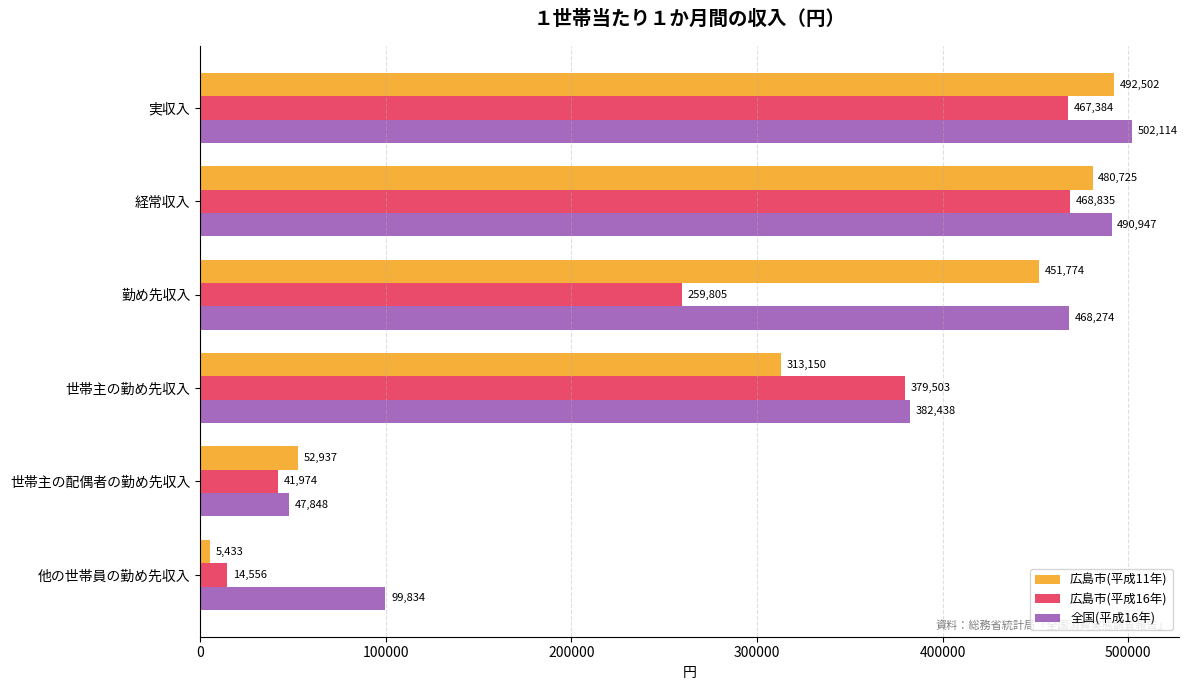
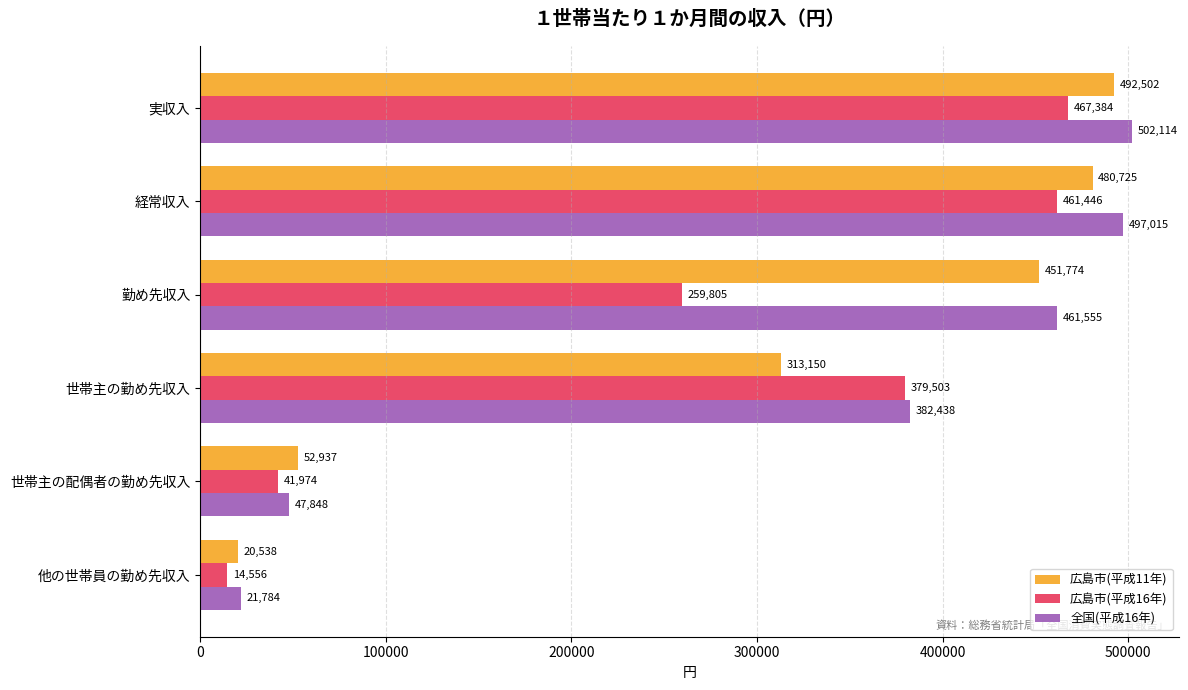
  {
    "広島市(平成11年)": {
      "実収入": "492,502",
      "経常収入": "480,725",
      "勤め先収入": "451,774",
      "世帯主の勤め先収入": "313,150",
      "世帯主の配偶者の勤め先収入": "52,937",
-     "他の世帯員の勤め先収入": "5,433"
+     "他の世帯員の勤め先収入": "20,538"
    },
    "広島市(平成16年)": {
      "実収入": "467,384",
-     "経常収入": "468,835",
+     "経常収入": "461,446",
      "勤め先収入": "259,805",
      "世帯主の勤め先収入": "379,503",
      "世帯主の配偶者の勤め先収入": "41,974",
      "他の世帯員の勤め先収入": "14,556"
    },
    "全国(平成16年)": {
      "実収入": "502,114",
-     "経常収入": "490,947",
-     "勤め先収入": "468,274",
+     "経常収入": "497,015",
+     "勤め先収入": "461,555",
      "世帯主の勤め先収入": "382,438",
      "世帯主の配偶者の勤め先収入": "47,848",
-     "他の世帯員の勤め先収入": "99,834"
+     "他の世帯員の勤め先収入": "21,784"
    }
  }
